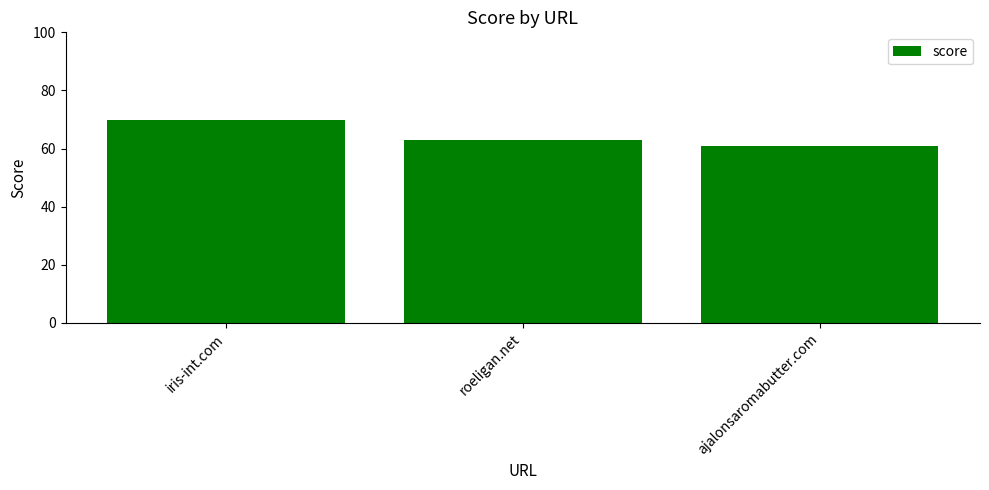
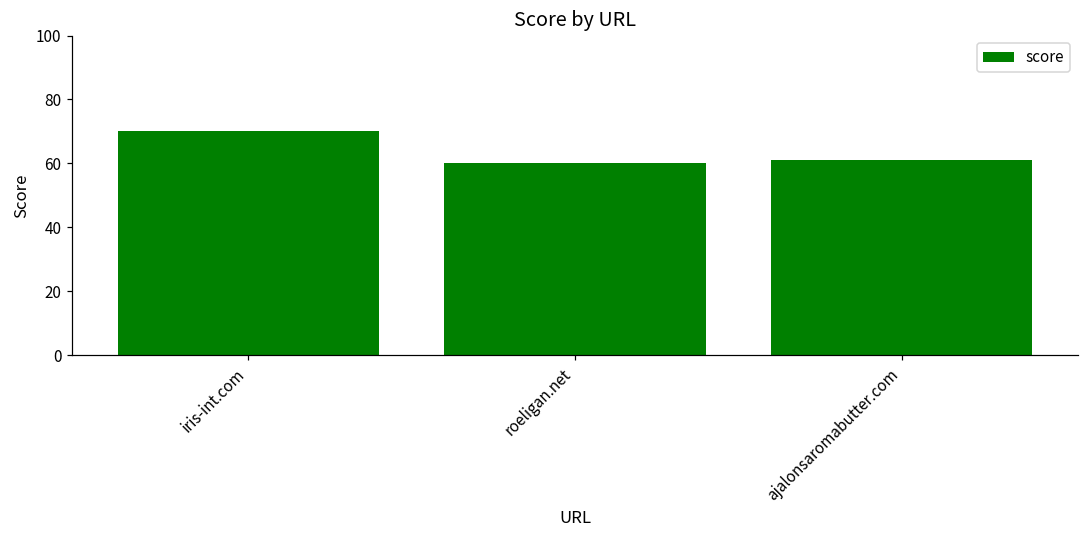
  {
    "iris-int.com": 70,
-   "roeligan.net": 63,
+   "roeligan.net": 60,
    "ajalonsaromabutter.com": 61
  }
